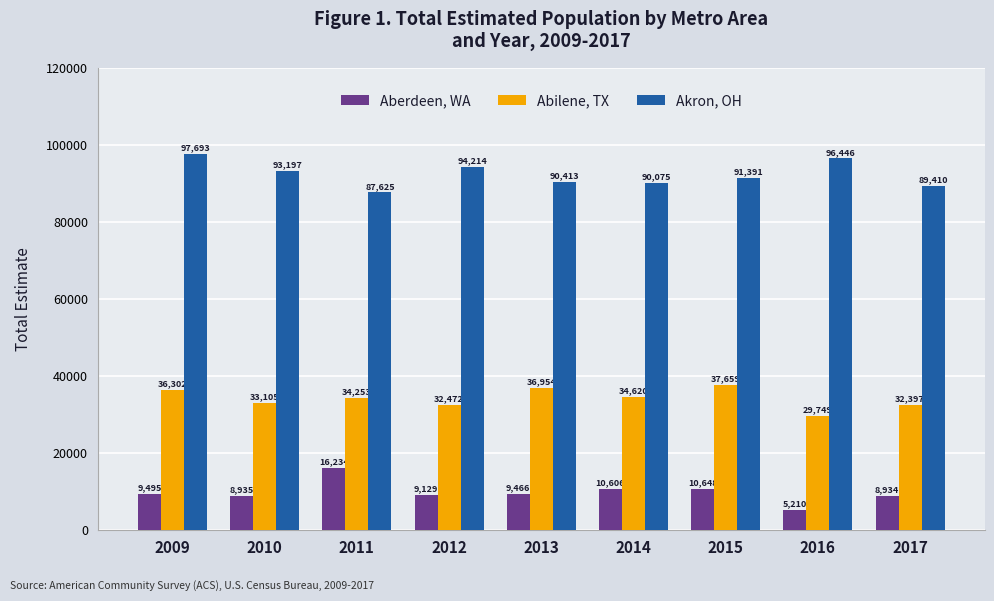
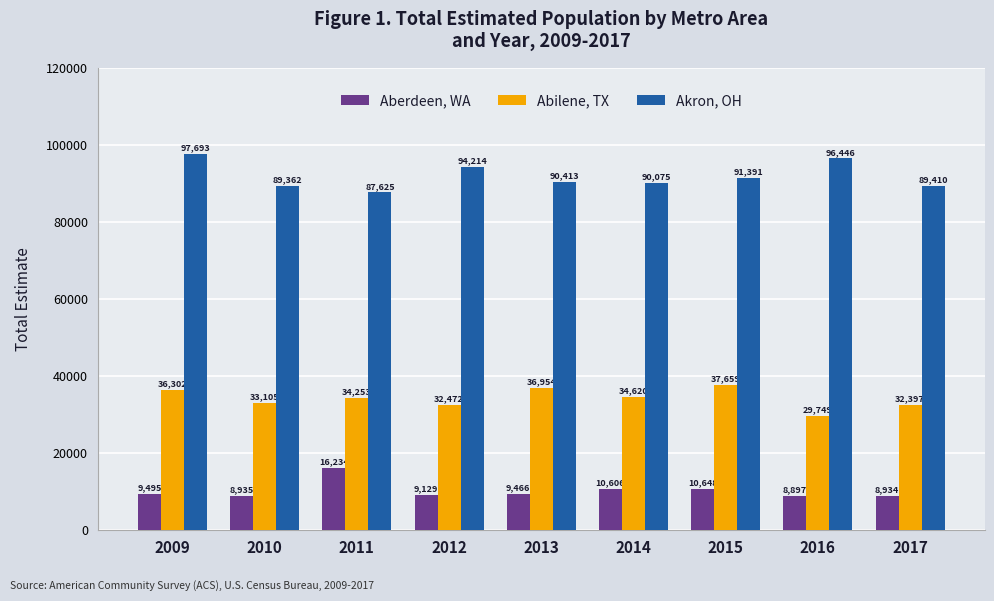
  {
    "Aberdeen, WA": {
      "2009": "9,495",
      "2010": "8,935",
      "2011": "16,234",
      "2012": "9,129",
      "2013": "9,466",
      "2014": "10,606",
      "2015": "10,648",
-     "2016": "5,210",
+     "2016": "8,897",
      "2017": "8,934"
    },
    "Abilene, TX": {
      "2009": "36,302",
      "2010": "33,105",
      "2011": "34,253",
      "2012": "32,472",
      "2013": "36,954",
      "2014": "34,620",
      "2015": "37,659",
      "2016": "29,749",
      "2017": "32,397"
    },
    "Akron, OH": {
      "2009": "97,693",
-     "2010": "93,197",
+     "2010": "89,362",
      "2011": "87,625",
      "2012": "94,214",
      "2013": "90,413",
      "2014": "90,075",
      "2015": "91,391",
      "2016": "96,446",
      "2017": "89,410"
    }
  }
